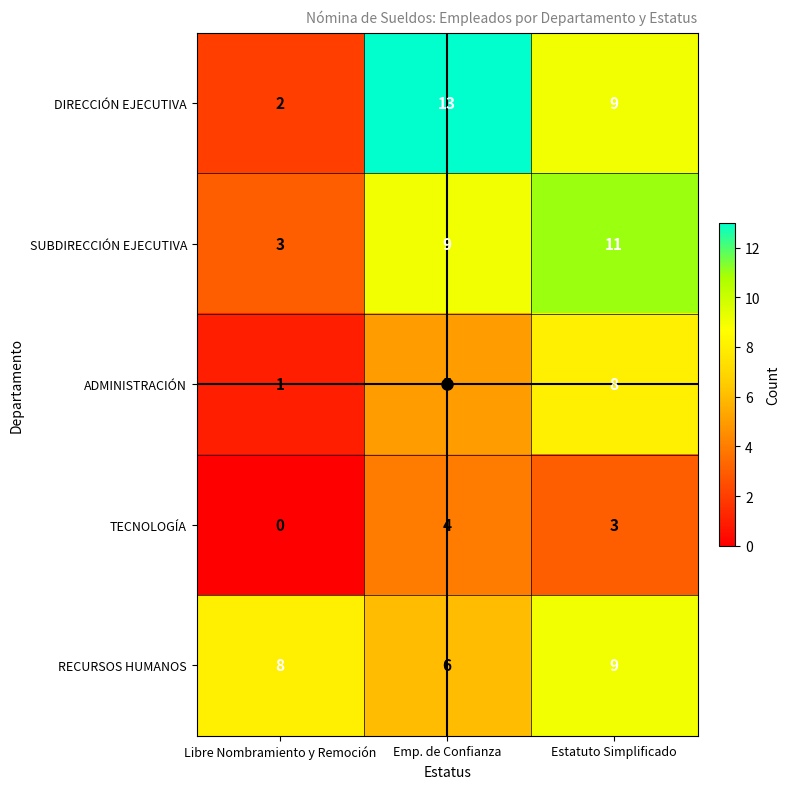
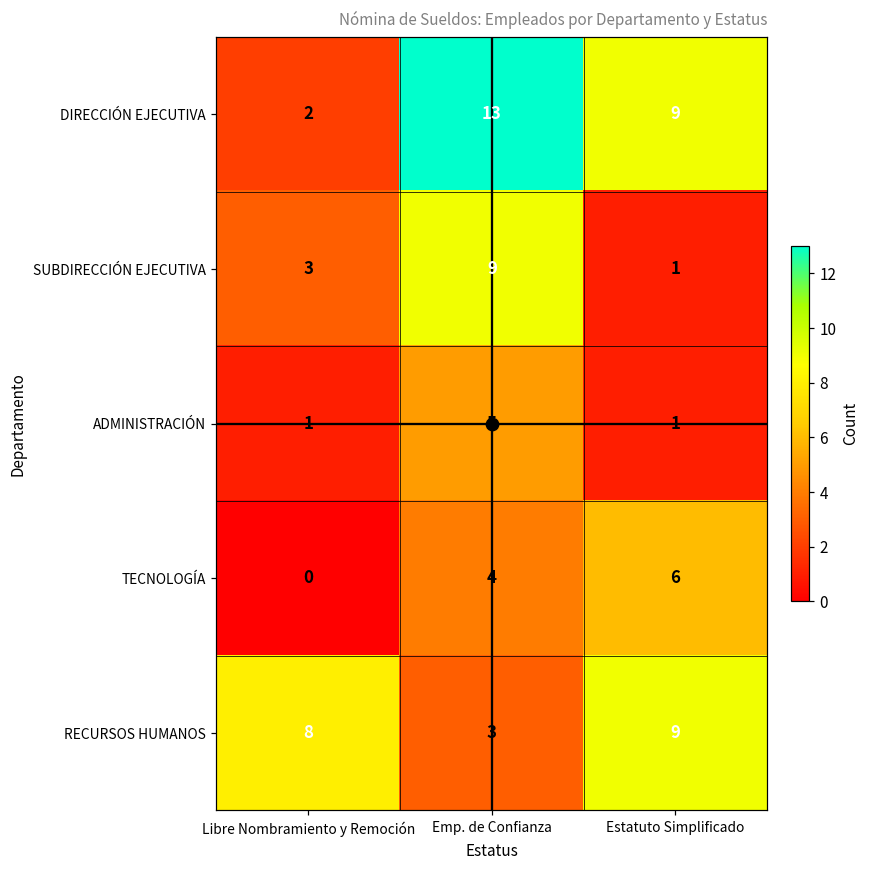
  {
    "DIRECCIÓN EJECUTIVA": {
      "Libre Nombramiento y Remoción": 2,
      "Emp. de Confianza": 13,
      "Estatuto Simplificado": 9
    },
    "SUBDIRECCIÓN EJECUTIVA": {
      "Libre Nombramiento y Remoción": 3,
      "Emp. de Confianza": 9,
-     "Estatuto Simplificado": 11
+     "Estatuto Simplificado": 1
    },
    "ADMINISTRACIÓN": {
      "Libre Nombramiento y Remoción": 1,
-     "Estatuto Simplificado": 8
+     "Estatuto Simplificado": 1
    },
    "TECNOLOGÍA": {
      "Libre Nombramiento y Remoción": 0,
      "Emp. de Confianza": 4,
-     "Estatuto Simplificado": 3
+     "Estatuto Simplificado": 6
    },
    "RECURSOS HUMANOS": {
      "Libre Nombramiento y Remoción": 8,
-     "Emp. de Confianza": 6,
+     "Emp. de Confianza": 3,
      "Estatuto Simplificado": 9
    }
  }
